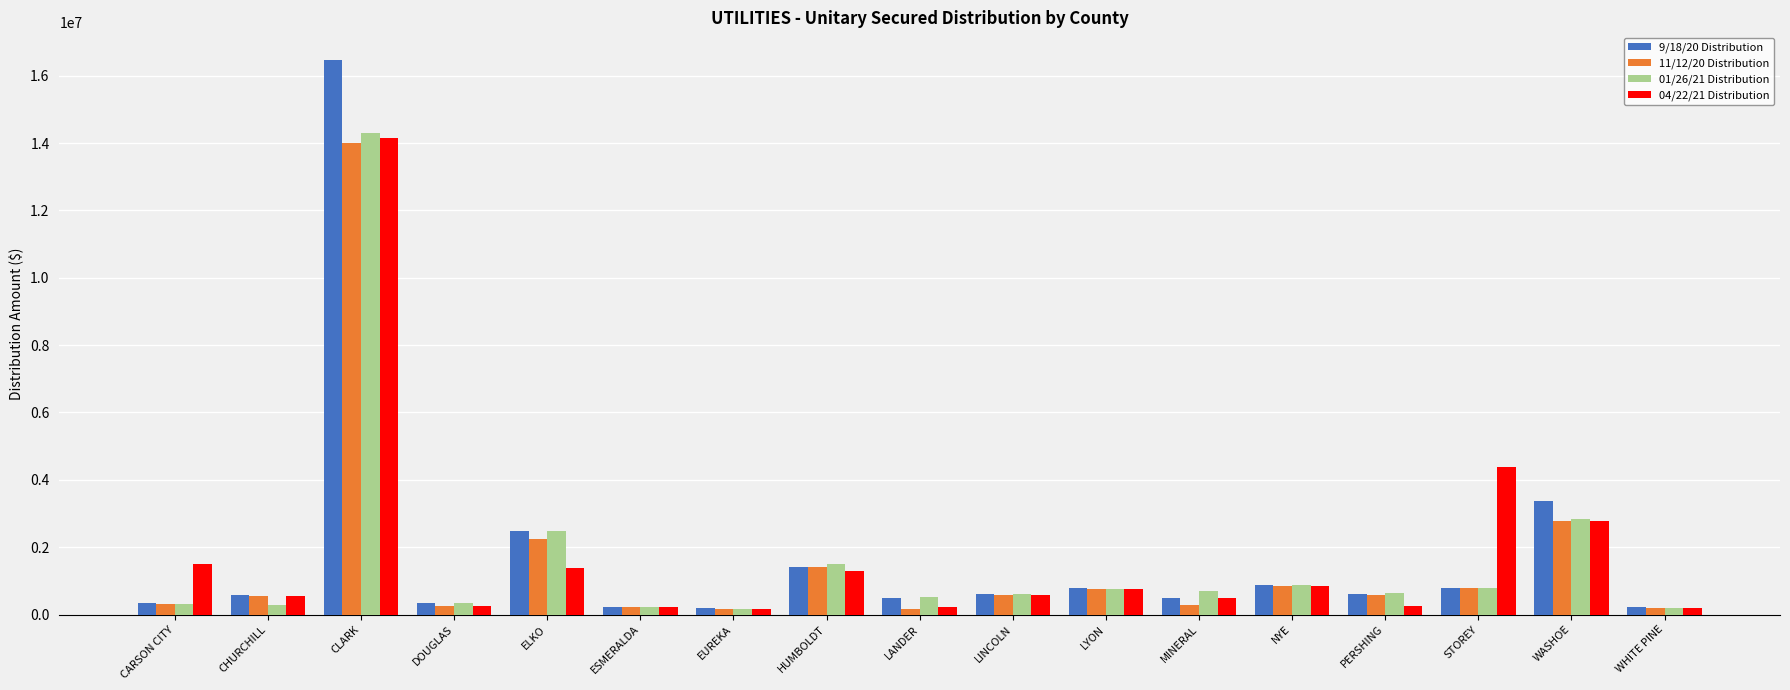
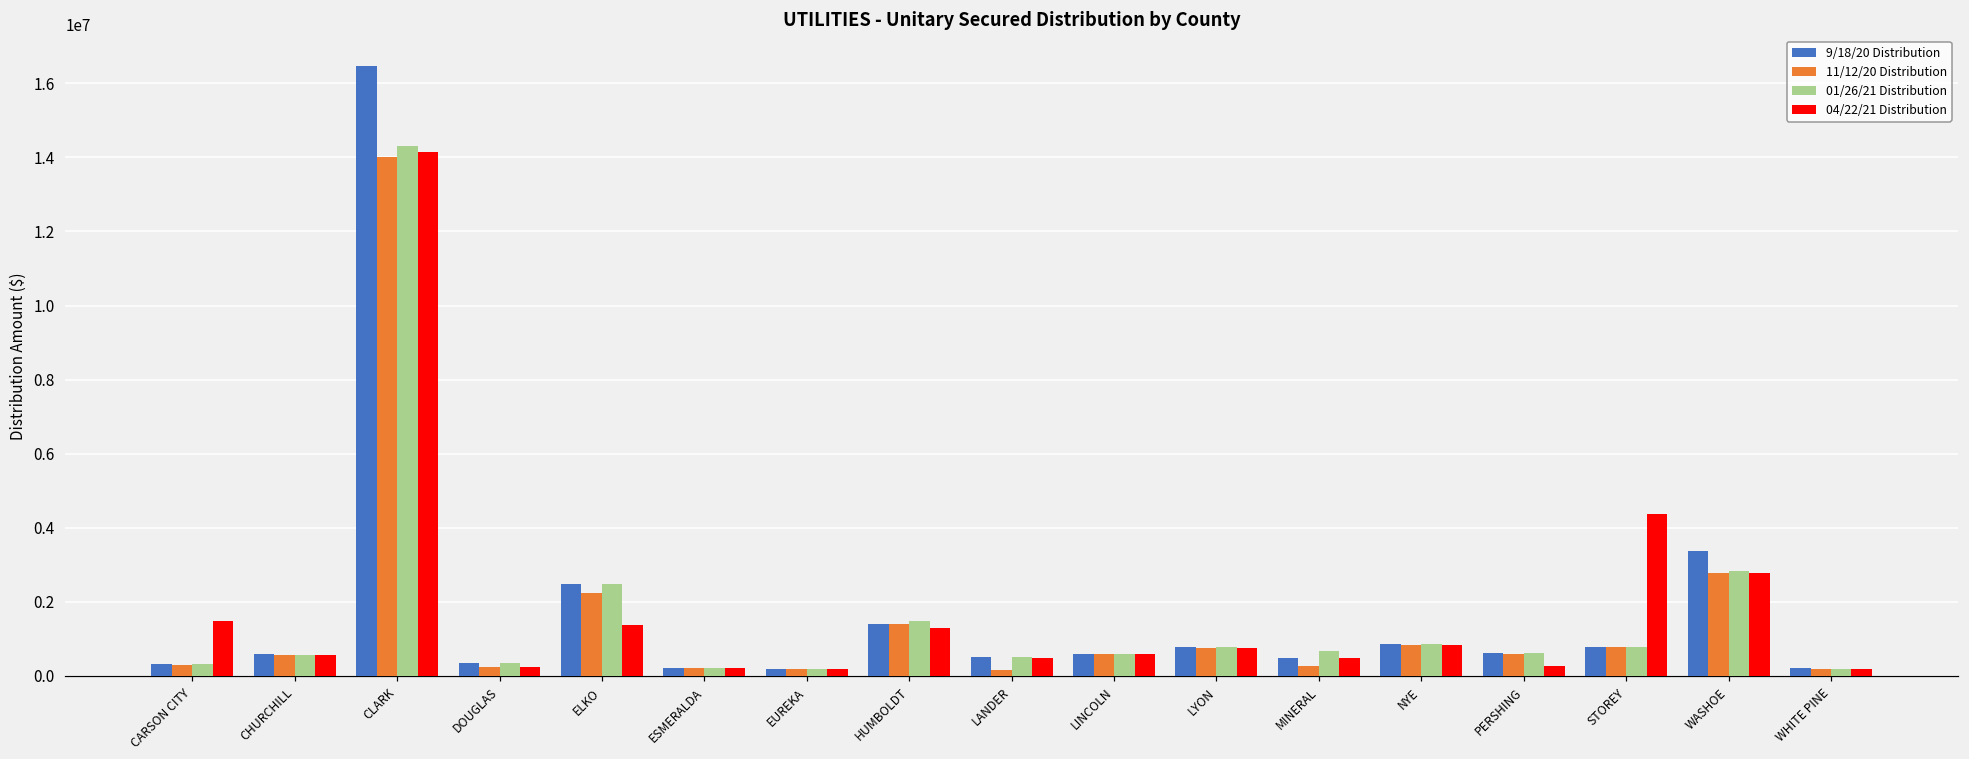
  {
    "9/18/20 Distribution": {
      "CARSON CITY": 300000,
      "CHURCHILL": 600000,
      "CLARK": 16500000,
      "DOUGLAS": 300000,
      "ELKO": 2500000,
      "ESMERALDA": 200000,
      "EUREKA": 200000,
      "HUMBOLDT": 1400000,
      "LANDER": 500000,
      "LINCOLN": 600000,
      "LYON": 800000,
      "MINERAL": 500000,
      "NYE": 900000,
      "PERSHING": 600000,
      "STOREY": 800000,
      "WASHOE": 3400000,
      "WHITE PINE": 200000
    },
    "11/12/20 Distribution": {
      "CARSON CITY": 300000,
      "CHURCHILL": 600000,
      "CLARK": 14000000,
      "DOUGLAS": 200000,
      "ELKO": 2200000,
      "ESMERALDA": 200000,
      "EUREKA": 200000,
      "HUMBOLDT": 1400000,
      "LANDER": 200000,
      "LINCOLN": 600000,
      "LYON": 700000,
      "MINERAL": 300000,
      "NYE": 800000,
      "PERSHING": 600000,
      "STOREY": 800000,
      "WASHOE": 2800000,
      "WHITE PINE": 200000
    },
    "01/26/21 Distribution": {
      "CARSON CITY": 300000,
-     "CHURCHILL": 300000,
+     "CHURCHILL": 600000,
      "CLARK": 14300000,
      "DOUGLAS": 300000,
      "ELKO": 2500000,
      "ESMERALDA": 200000,
      "EUREKA": 200000,
      "HUMBOLDT": 1500000,
      "LANDER": 500000,
      "LINCOLN": 600000,
      "LYON": 800000,
      "MINERAL": 700000,
      "NYE": 900000,
      "PERSHING": 600000,
      "STOREY": 800000,
      "WASHOE": 2800000,
      "WHITE PINE": 200000
    },
    "04/22/21 Distribution": {
      "CARSON CITY": 1500000,
      "CHURCHILL": 600000,
      "CLARK": 14100000,
      "DOUGLAS": 200000,
      "ELKO": 1400000,
      "ESMERALDA": 200000,
      "EUREKA": 200000,
      "HUMBOLDT": 1300000,
-     "LANDER": 200000,
+     "LANDER": 500000,
      "LINCOLN": 600000,
      "LYON": 700000,
      "MINERAL": 500000,
      "NYE": 800000,
      "PERSHING": 300000,
      "STOREY": 4400000,
      "WASHOE": 2800000,
      "WHITE PINE": 200000
    }
  }
